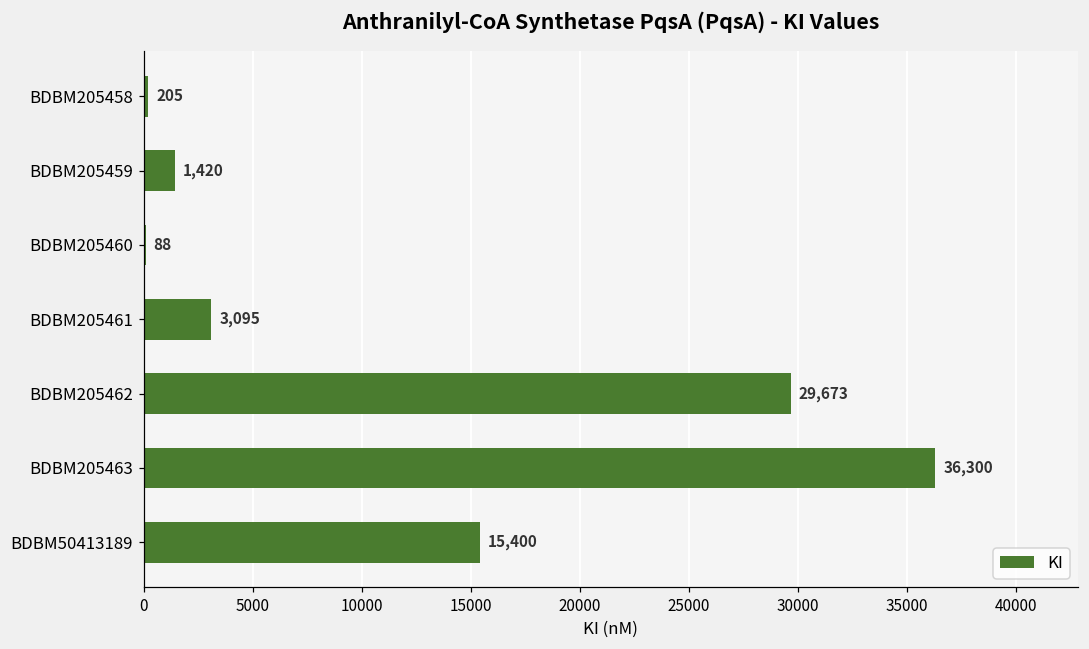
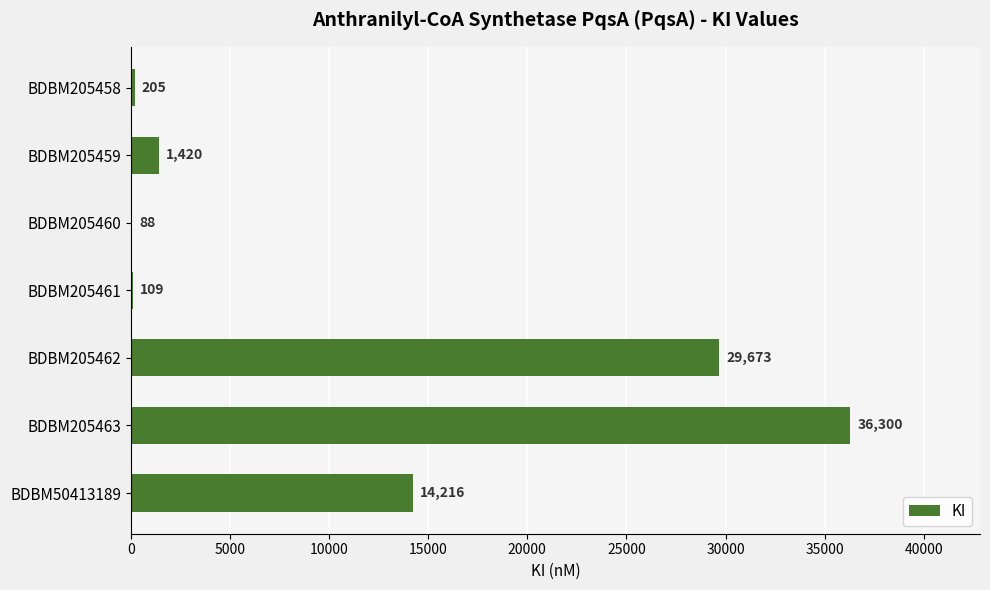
  {
    "BDBM205458": "205",
    "BDBM205459": "1,420",
    "BDBM205460": "88",
-   "BDBM205461": "3,095",
+   "BDBM205461": "109",
    "BDBM205462": "29,673",
    "BDBM205463": "36,300",
-   "BDBM50413189": "15,400"
+   "BDBM50413189": "14,216"
  }
